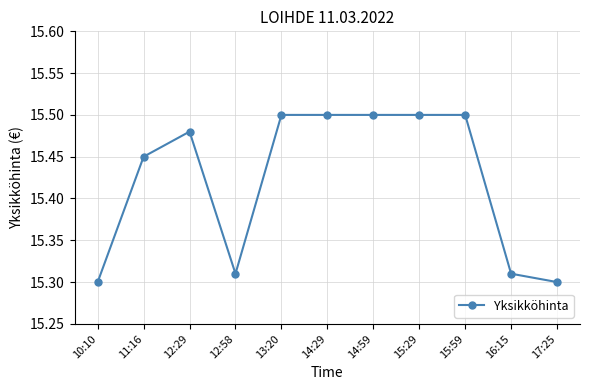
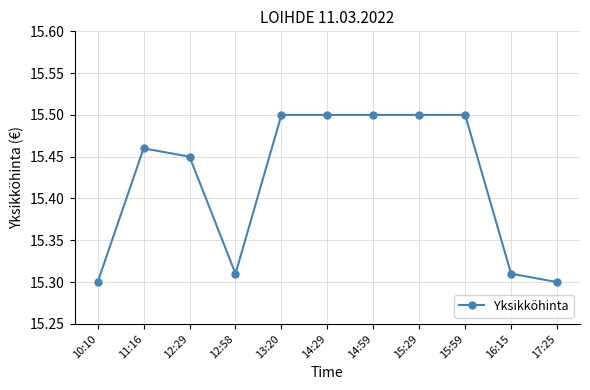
  {
    "10:10": 15.30,
-   "11:16": 15.45,
-   "12:29": 15.48,
+   "11:16": 15.46,
+   "12:29": 15.45,
    "12:58": 15.31,
    "13:20": 15.50,
    "14:29": 15.50,
    "14:59": 15.50,
    "15:29": 15.50,
    "15:59": 15.50,
    "16:15": 15.31,
    "17:25": 15.30
  }
